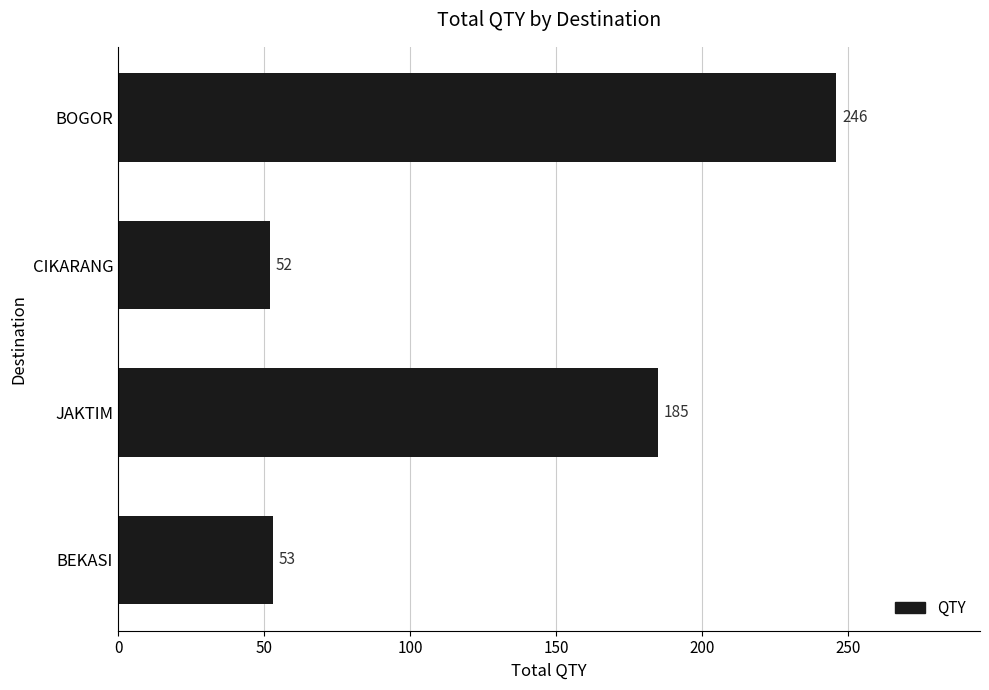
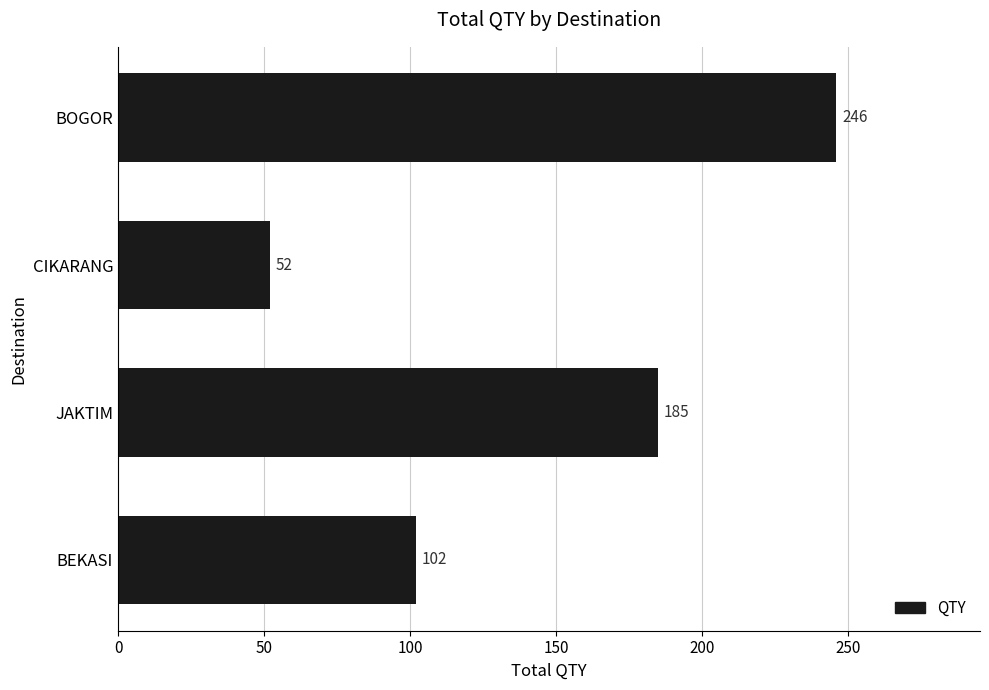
  {
    "BOGOR": 246,
    "CIKARANG": 52,
    "JAKTIM": 185,
-   "BEKASI": 53
+   "BEKASI": 102
  }
